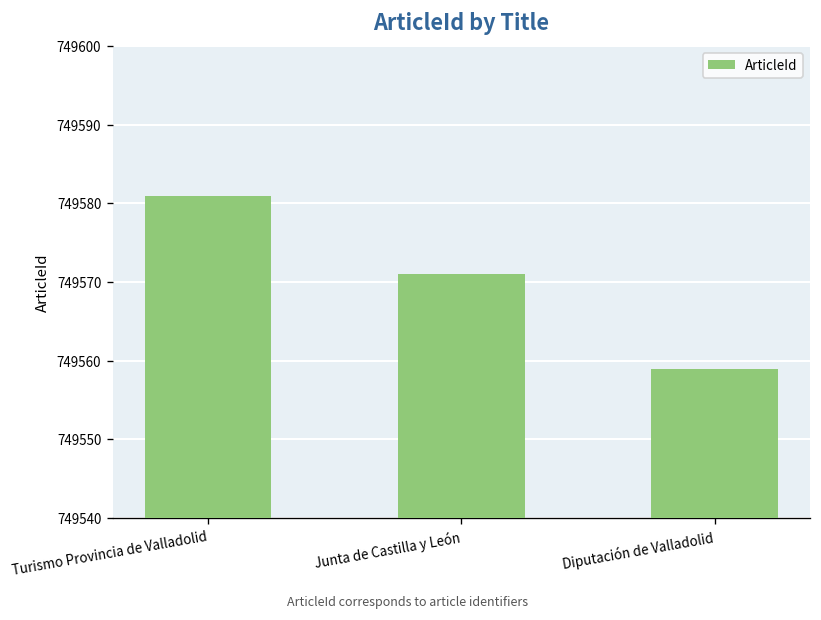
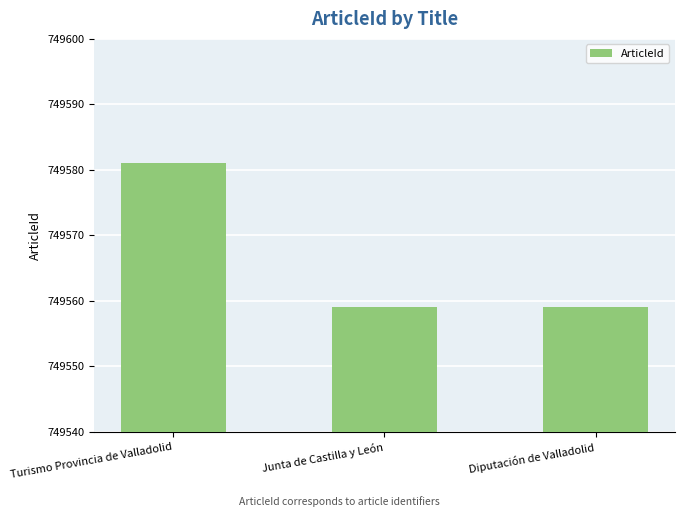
  {
    "Turismo Provincia de Valladolid": 749581,
-   "Junta de Castilla y León": 749571,
+   "Junta de Castilla y León": 749559,
    "Diputación de Valladolid": 749559
  }
